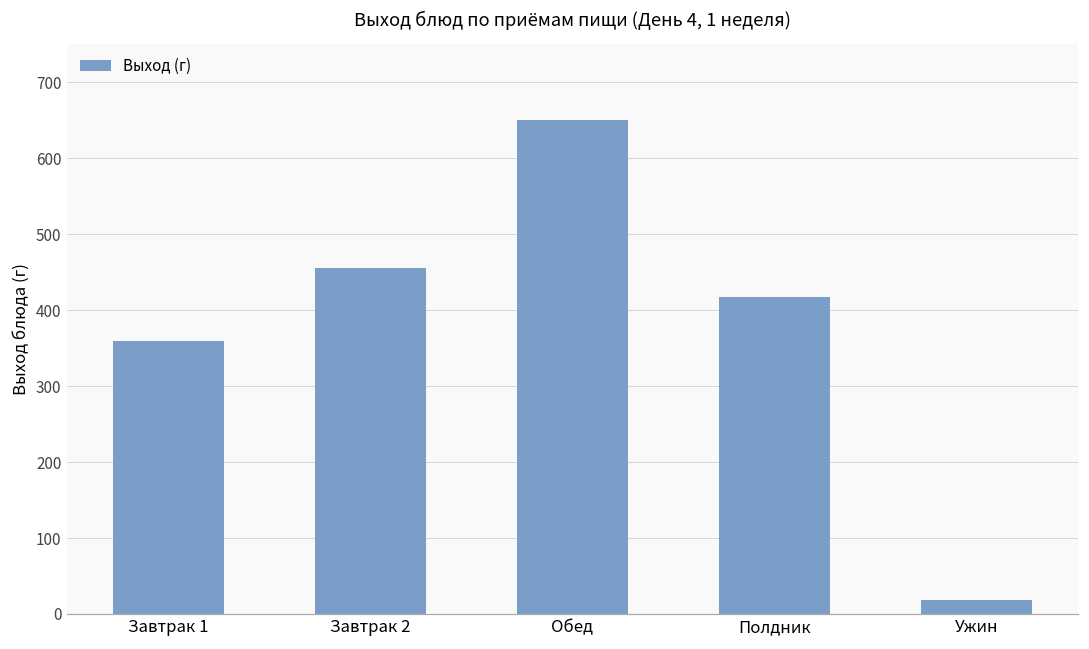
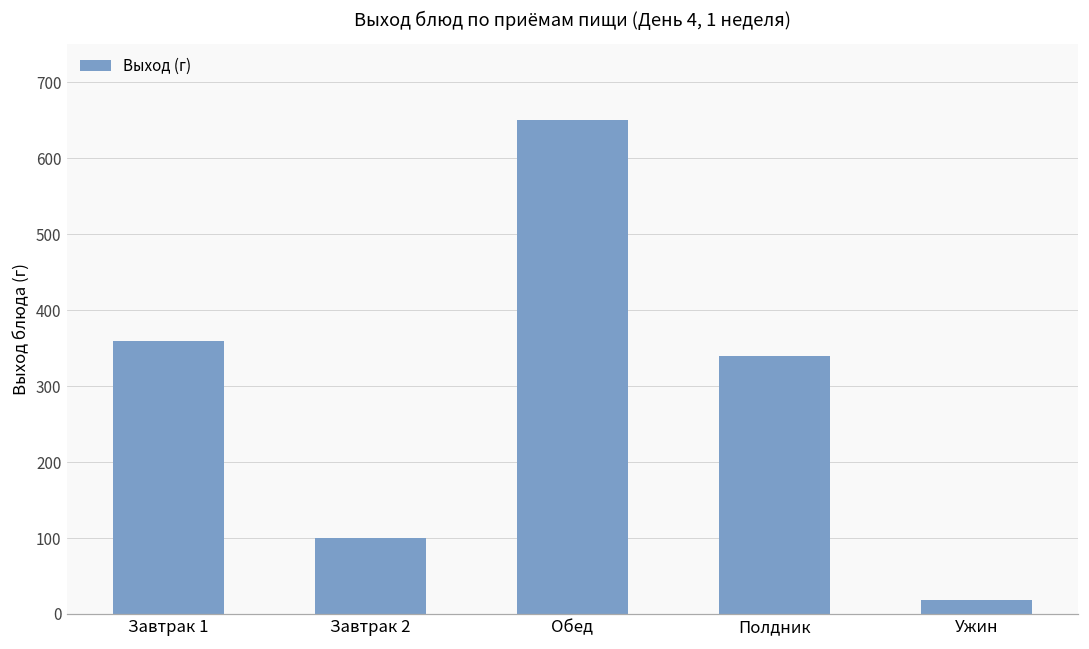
  {
    "Завтрак 1": 360,
-   "Завтрак 2": 460,
+   "Завтрак 2": 100,
    "Обед": 650,
-   "Полдник": 420,
+   "Полдник": 340,
    "Ужин": 20
  }
